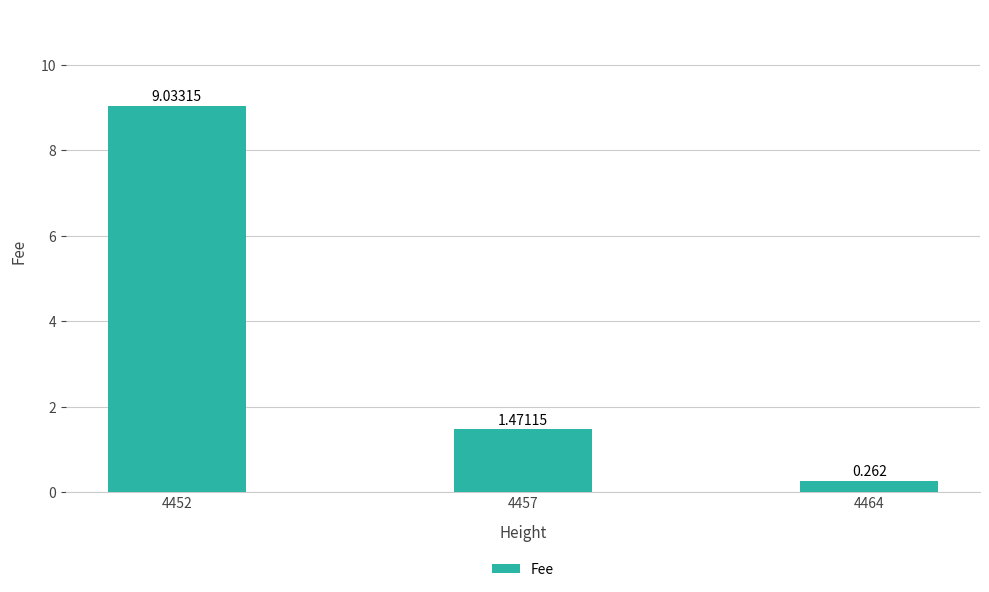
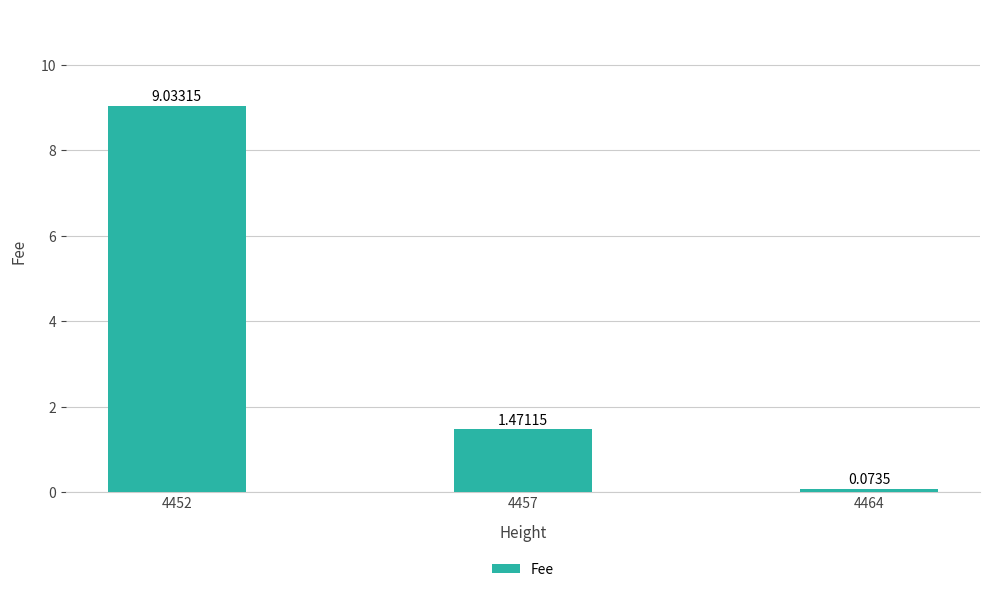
  {
    "4452": 9.03315,
    "4457": 1.47115,
-   "4464": 0.262
+   "4464": 0.0735
  }
